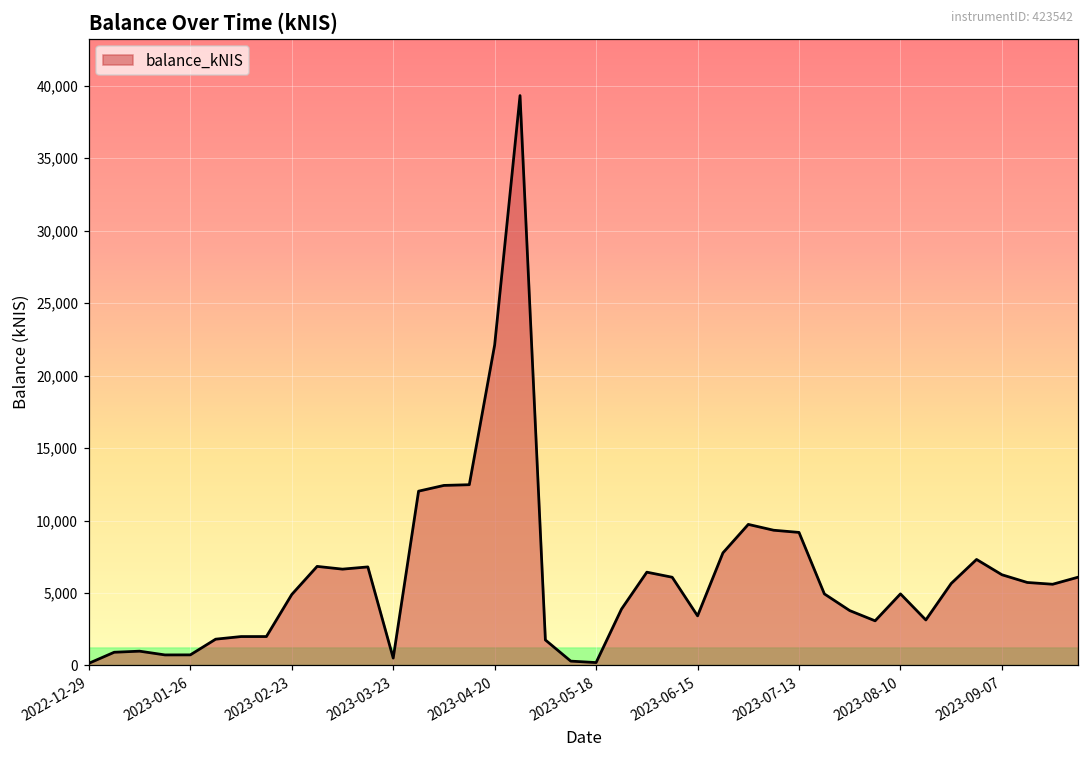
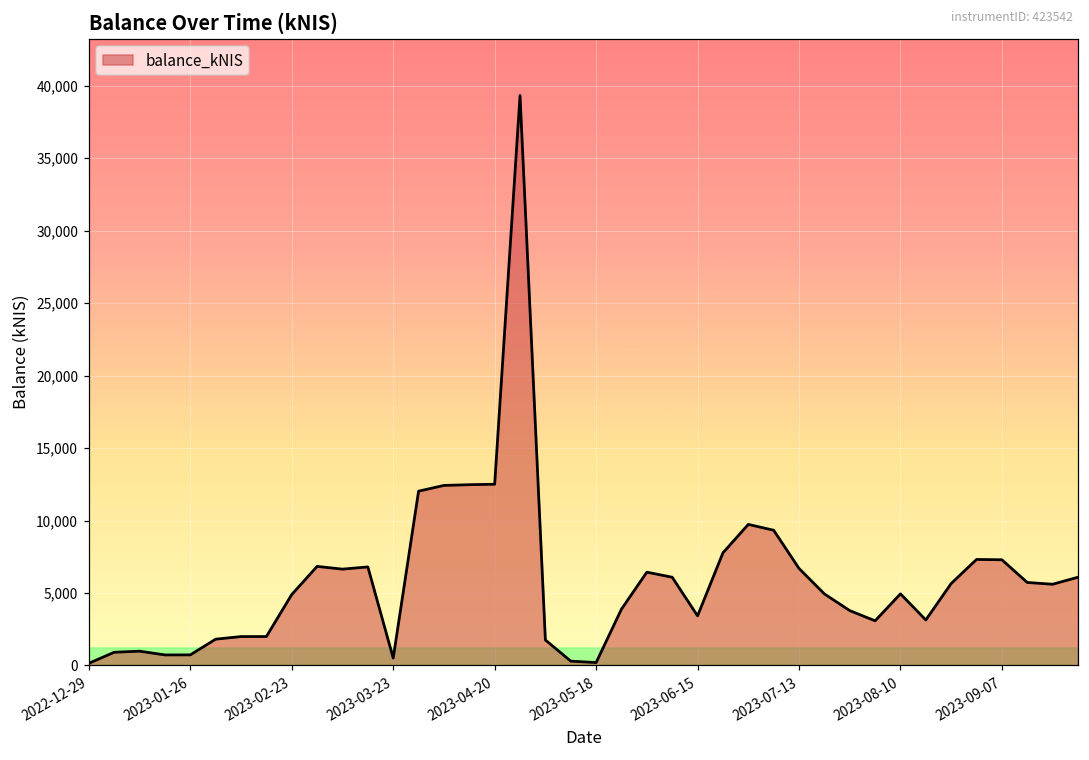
  {
    "2023-02-23": "4,900",
-   "2023-04-20": "22,100",
+   "2023-04-20": "12,500",
    "2023-06-15": "3,400",
-   "2023-07-13": "9,200",
+   "2023-07-13": "6,700",
    "2023-08-10": "4,900",
-   "2023-09-07": "6,300"
+   "2023-09-07": "7,300"
  }
